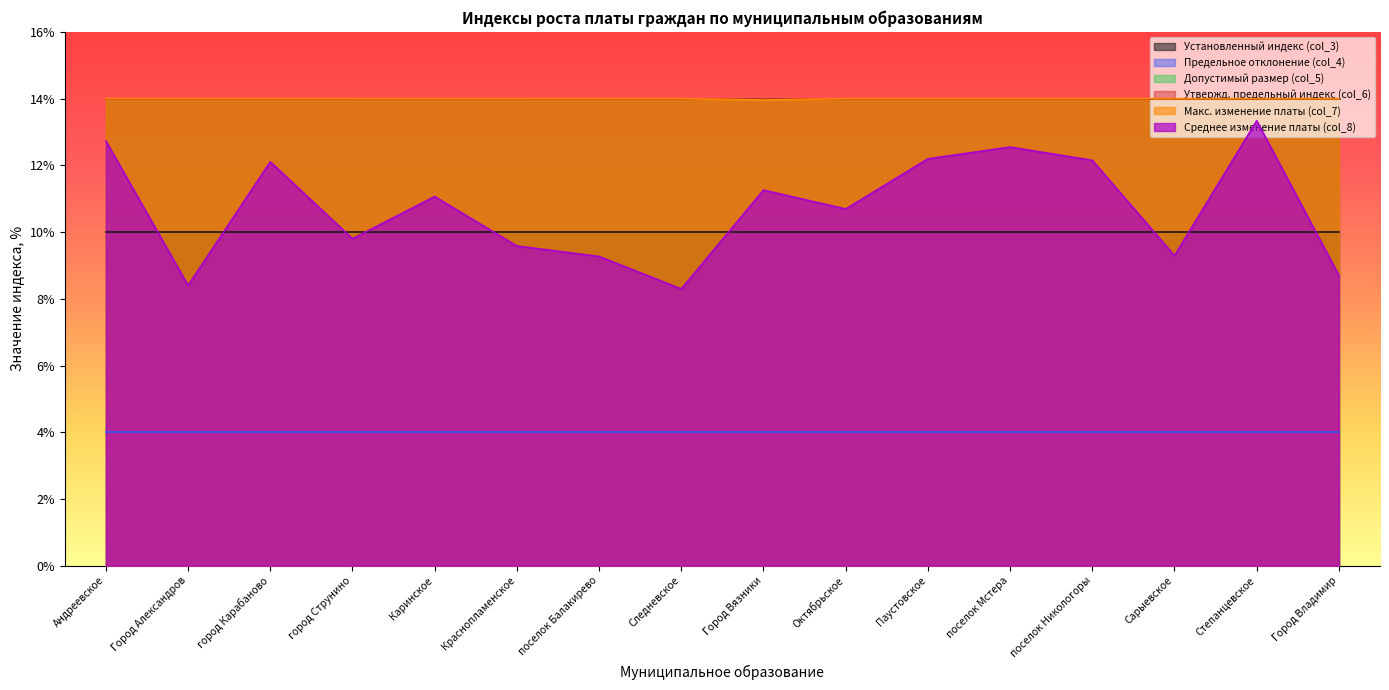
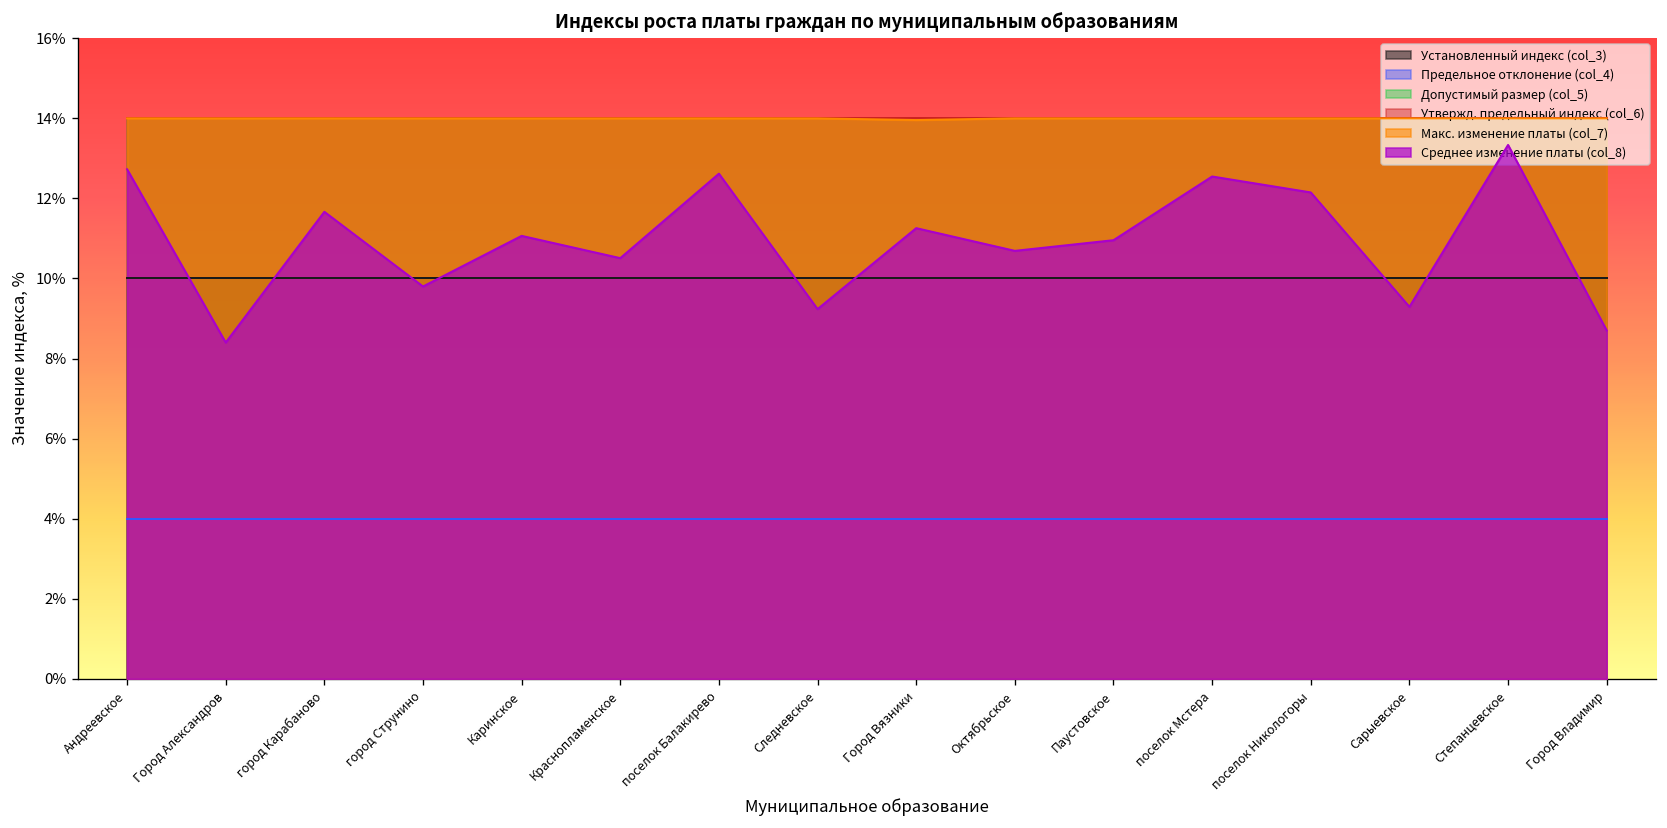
  {
    "Установленный индекс (col_3)": {
      "Андреевское": "10.0%",
      "Город Александров": "10.0%",
      "город Карабаново": "10.0%",
      "город Струнино": "10.0%",
      "Каринское": "10.0%",
      "Краснопламенское": "10.0%",
      "поселок Балакирево": "10.0%",
      "Следневское": "10.0%",
      "Город Вязники": "10.0%",
      "Октябрьское": "10.0%",
      "Паустовское": "10.0%",
      "поселок Мстера": "10.0%",
      "поселок Никологоры": "10.0%",
      "Сарыевское": "10.0%",
      "Степанцевское": "10.0%",
      "Город Владимир": "10.0%"
    },
    "Предельное отклонение (col_4)": {
      "Андреевское": "4.0%",
      "Город Александров": "4.0%",
      "город Карабаново": "4.0%",
      "город Струнино": "4.0%",
      "Каринское": "4.0%",
      "Краснопламенское": "4.0%",
      "поселок Балакирево": "4.0%",
      "Следневское": "4.0%",
      "Город Вязники": "4.0%",
      "Октябрьское": "4.0%",
      "Паустовское": "4.0%",
      "поселок Мстера": "4.0%",
      "поселок Никологоры": "4.0%",
      "Сарыевское": "4.0%",
      "Степанцевское": "4.0%",
      "Город Владимир": "4.0%"
    },
    "Среднее изменение платы (col_8)": {
      "Андреевское": "12.7%",
      "Город Александров": "8.4%",
-     "город Карабаново": "12.1%",
+     "город Карабаново": "11.7%",
      "город Струнино": "9.8%",
      "Каринское": "11.1%",
-     "Краснопламенское": "9.6%",
-     "поселок Балакирево": "9.3%",
-     "Следневское": "8.3%",
+     "Краснопламенское": "10.5%",
+     "поселок Балакирево": "12.6%",
+     "Следневское": "9.2%",
      "Город Вязники": "11.3%",
      "Октябрьское": "10.7%",
-     "Паустовское": "12.2%",
+     "Паустовское": "11.0%",
      "поселок Мстера": "12.5%",
      "поселок Никологоры": "12.1%",
      "Сарыевское": "9.3%",
      "Город Владимир": "8.7%"
    }
  }
